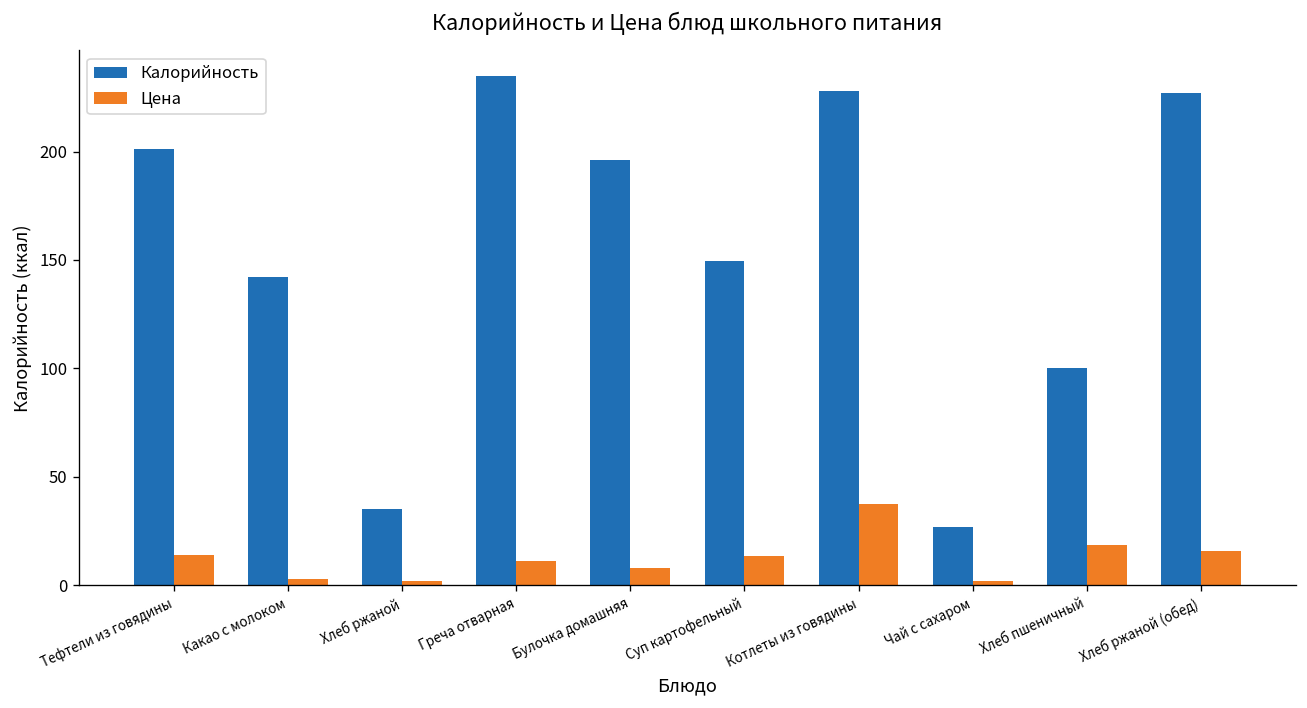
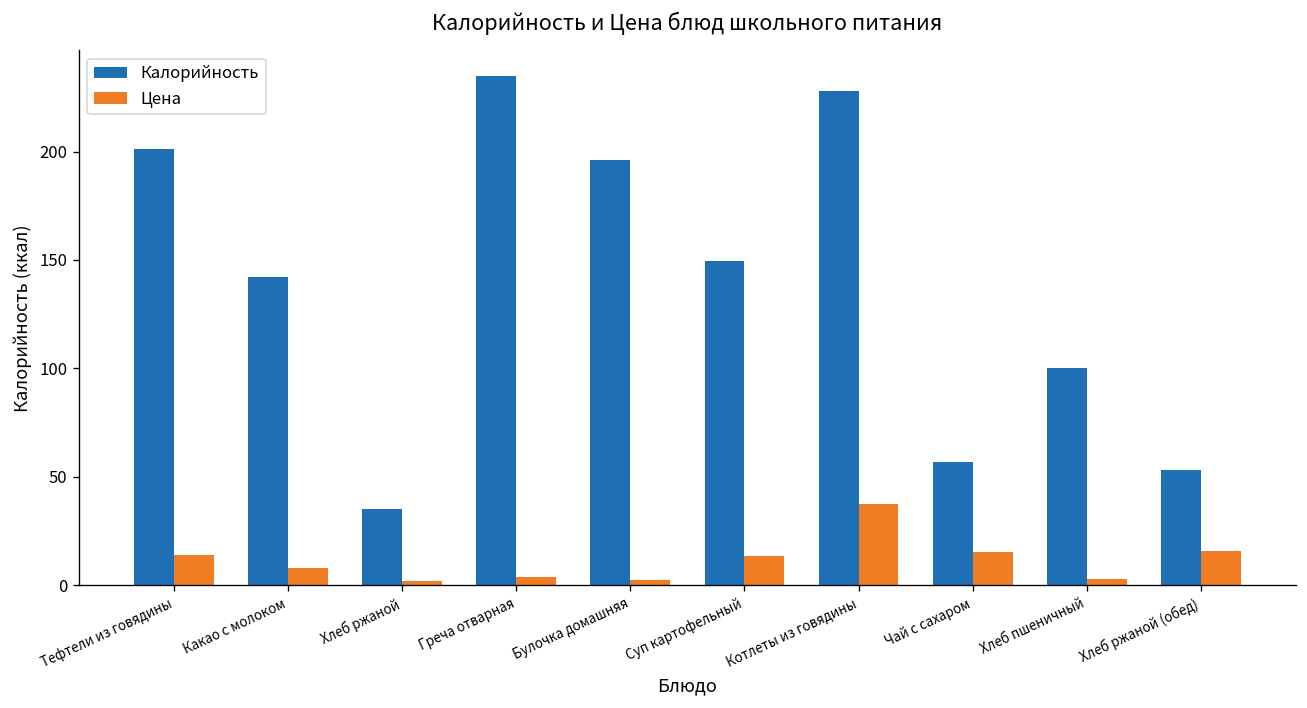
  {
    "Калорийность": {
      "Тефтели из говядины": 201,
      "Какао с молоком": 142,
      "Хлеб ржаной": 35,
      "Греча отварная": 235,
      "Булочка домашняя": 196,
      "Суп картофельный": 150,
      "Котлеты из говядины": 228,
-     "Чай с сахаром": 27,
+     "Чай с сахаром": 57,
      "Хлеб пшеничный": 100,
-     "Хлеб ржаной (обед)": 227
+     "Хлеб ржаной (обед)": 53
    },
    "Цена": {
      "Тефтели из говядины": 14,
-     "Какао с молоком": 3,
+     "Какао с молоком": 8,
      "Хлеб ржаной": 2,
-     "Греча отварная": 11,
-     "Булочка домашняя": 8,
+     "Греча отварная": 4,
+     "Булочка домашняя": 2,
      "Суп картофельный": 14,
      "Котлеты из говядины": 37,
-     "Чай с сахаром": 2,
-     "Хлеб пшеничный": 19,
+     "Чай с сахаром": 15,
+     "Хлеб пшеничный": 3,
      "Хлеб ржаной (обед)": 16
    }
  }
